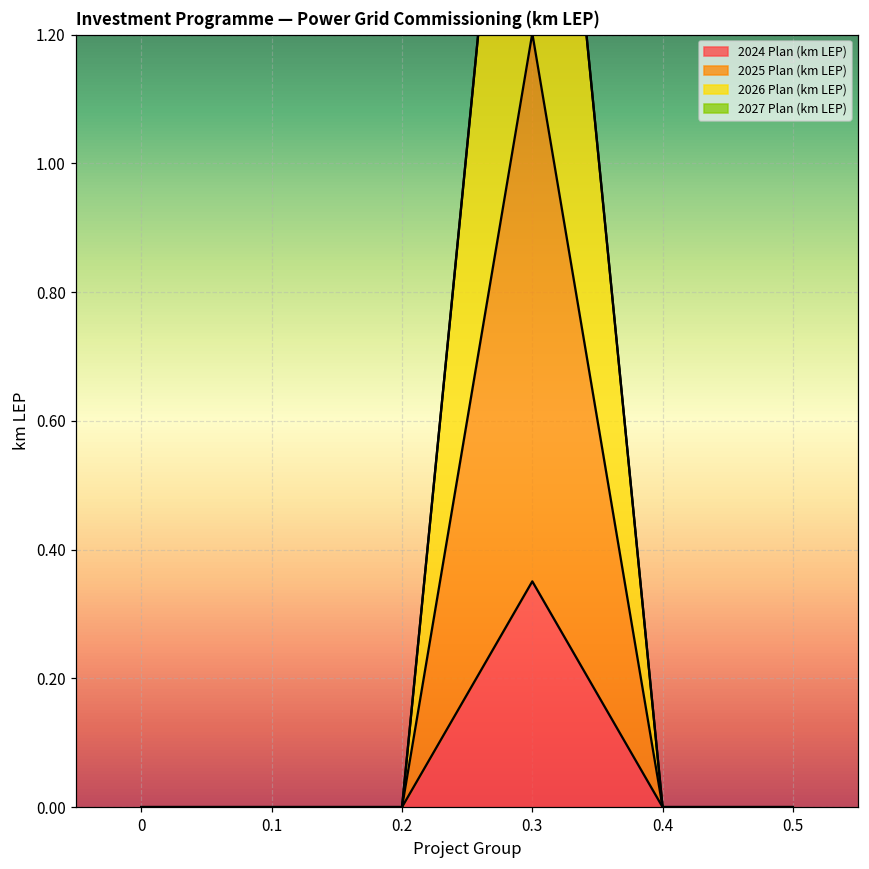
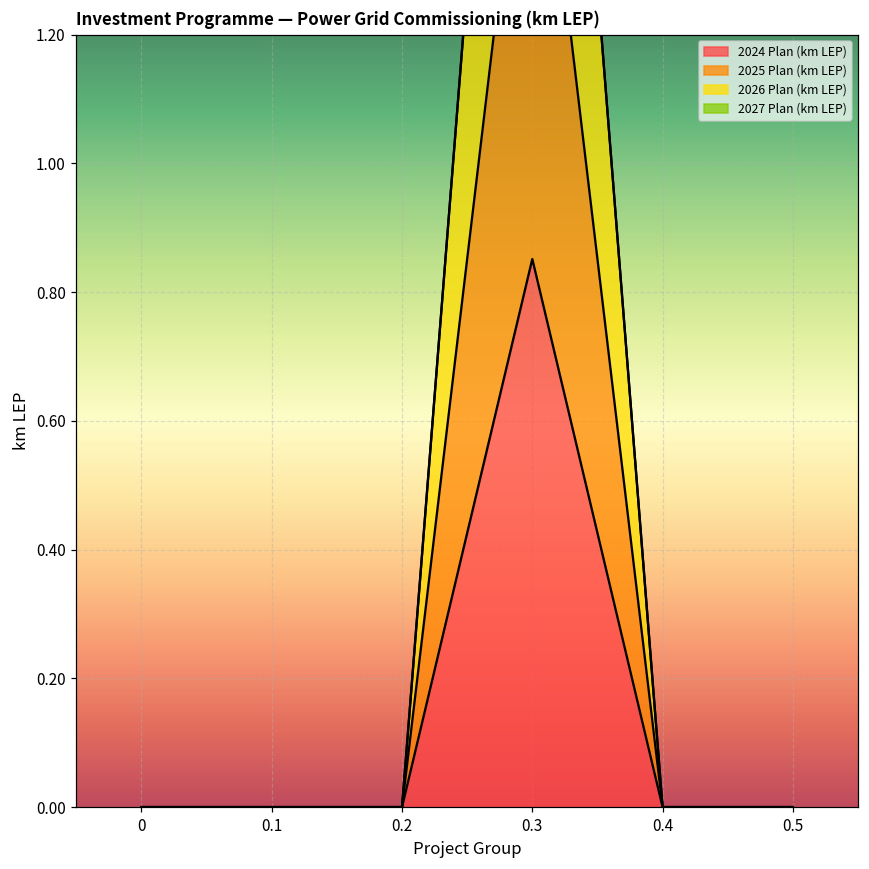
  {
    "2024 Plan (km LEP)": {
-     "0.3": 0.35
+     "0.3": 0.85
    }
  }
